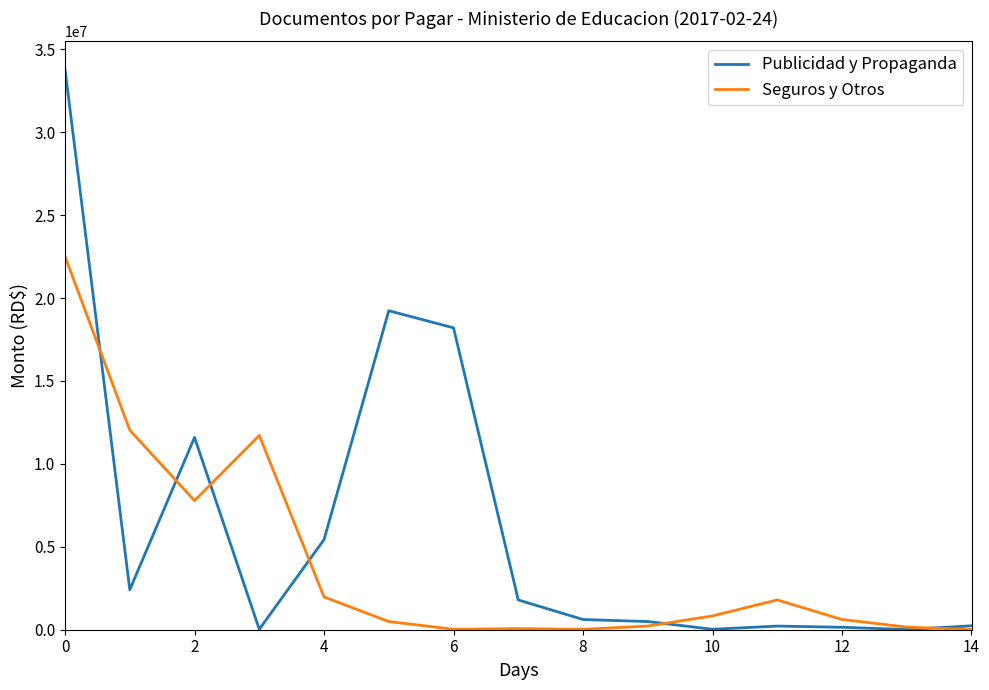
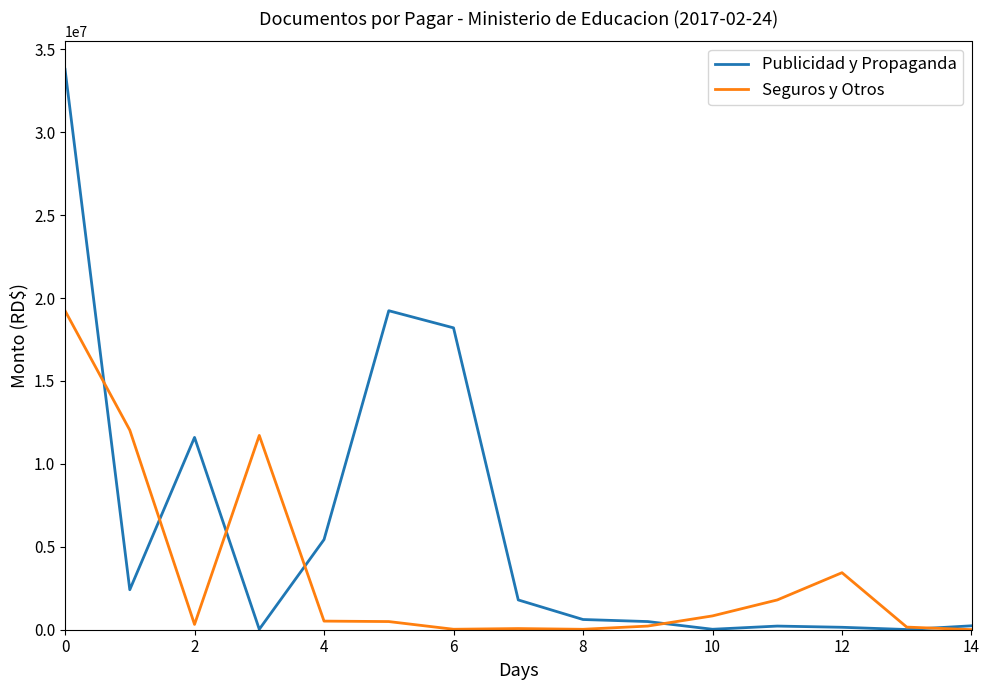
  {
    "Publicidad y Propaganda": {
      "0": 33800000,
      "2": 11600000,
      "4": 5400000,
      "6": 18200000,
      "8": 600000,
      "10": 0,
      "12": 100000,
      "14": 200000
    },
    "Seguros y Otros": {
-     "0": 22500000,
-     "2": 7800000,
-     "4": 2000000,
+     "0": 19200000,
+     "2": 300000,
+     "4": 500000,
      "6": 0,
      "8": 0,
      "10": 800000,
-     "12": 600000,
+     "12": 3400000,
      "14": 0
    }
  }
